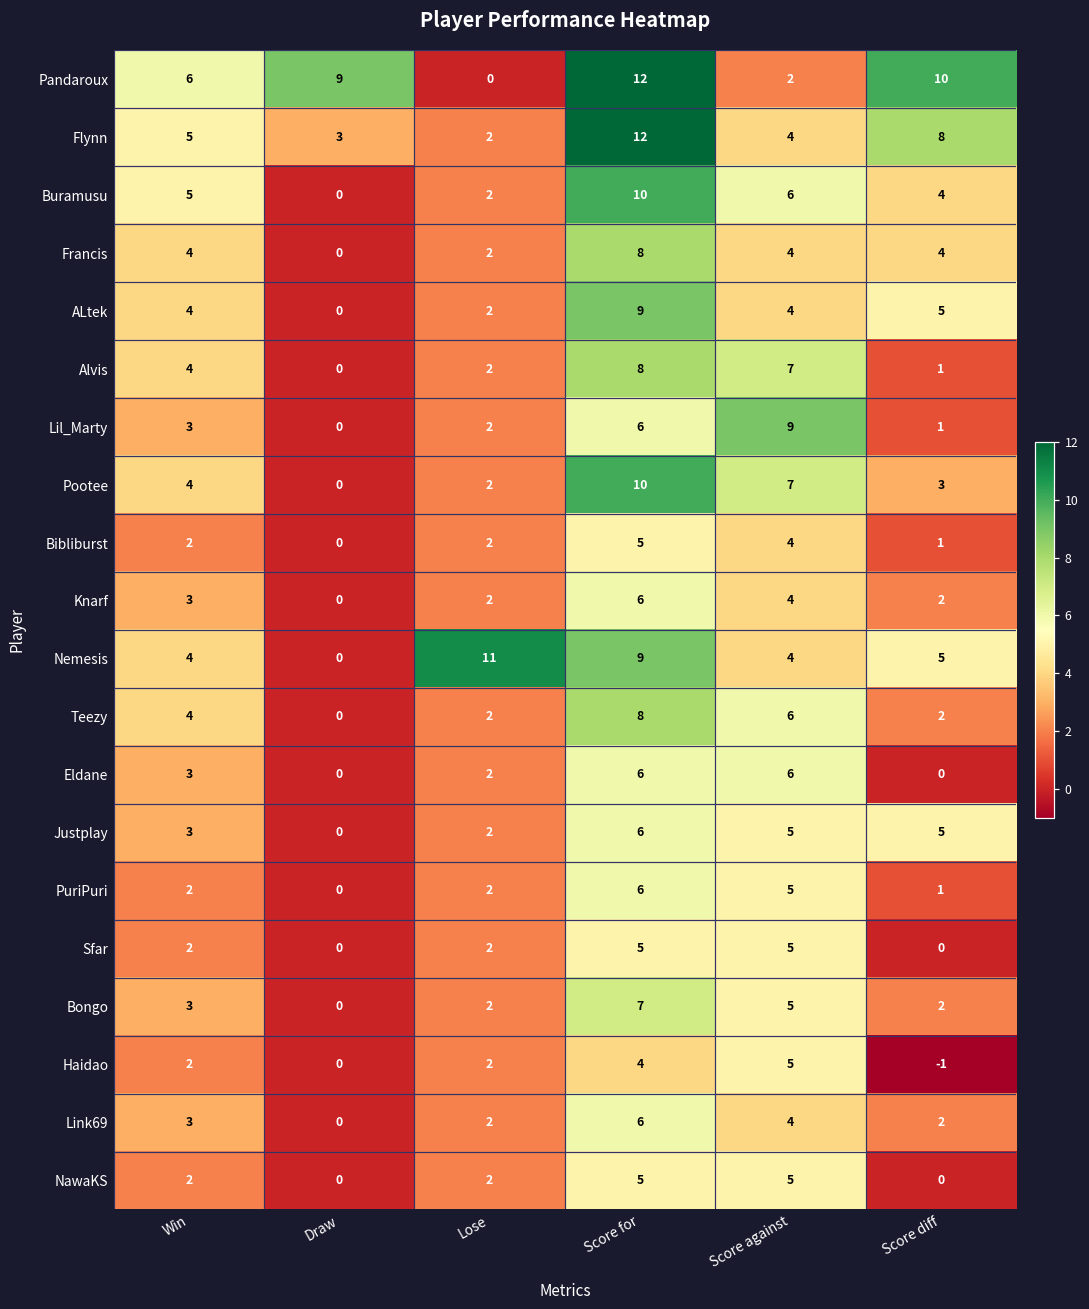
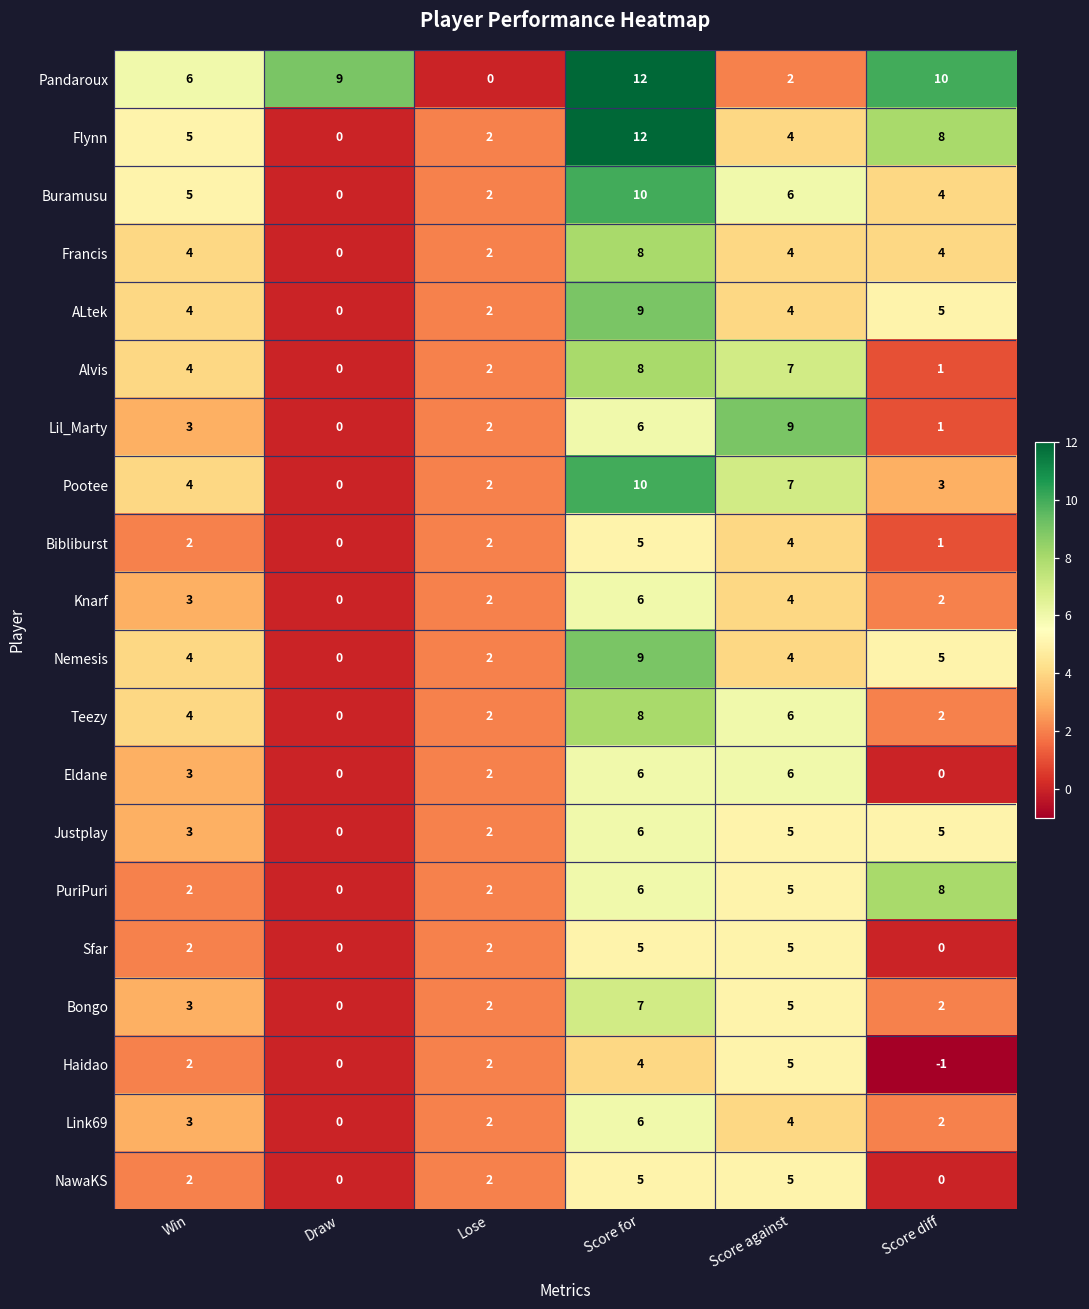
  {
    "Pandaroux": {
      "Win": 6,
      "Draw": 9,
      "Lose": 0,
      "Score for": 12,
      "Score against": 2,
      "Score diff": 10
    },
    "Flynn": {
      "Win": 5,
-     "Draw": 3,
+     "Draw": 0,
      "Lose": 2,
      "Score for": 12,
      "Score against": 4,
      "Score diff": 8
    },
    "Buramusu": {
      "Win": 5,
      "Draw": 0,
      "Lose": 2,
      "Score for": 10,
      "Score against": 6,
      "Score diff": 4
    },
    "Francis": {
      "Win": 4,
      "Draw": 0,
      "Lose": 2,
      "Score for": 8,
      "Score against": 4,
      "Score diff": 4
    },
    "ALtek": {
      "Win": 4,
      "Draw": 0,
      "Lose": 2,
      "Score for": 9,
      "Score against": 4,
      "Score diff": 5
    },
    "Alvis": {
      "Win": 4,
      "Draw": 0,
      "Lose": 2,
      "Score for": 8,
      "Score against": 7,
      "Score diff": 1
    },
    "Lil_Marty": {
      "Win": 3,
      "Draw": 0,
      "Lose": 2,
      "Score for": 6,
      "Score against": 9,
      "Score diff": 1
    },
    "Pootee": {
      "Win": 4,
      "Draw": 0,
      "Lose": 2,
      "Score for": 10,
      "Score against": 7,
      "Score diff": 3
    },
    "Bibliburst": {
      "Win": 2,
      "Draw": 0,
      "Lose": 2,
      "Score for": 5,
      "Score against": 4,
      "Score diff": 1
    },
    "Knarf": {
      "Win": 3,
      "Draw": 0,
      "Lose": 2,
      "Score for": 6,
      "Score against": 4,
      "Score diff": 2
    },
    "Nemesis": {
      "Win": 4,
      "Draw": 0,
-     "Lose": 11,
+     "Lose": 2,
      "Score for": 9,
      "Score against": 4,
      "Score diff": 5
    },
    "Teezy": {
      "Win": 4,
      "Draw": 0,
      "Lose": 2,
      "Score for": 8,
      "Score against": 6,
      "Score diff": 2
    },
    "Eldane": {
      "Win": 3,
      "Draw": 0,
      "Lose": 2,
      "Score for": 6,
      "Score against": 6,
      "Score diff": 0
    },
    "Justplay": {
      "Win": 3,
      "Draw": 0,
      "Lose": 2,
      "Score for": 6,
      "Score against": 5,
      "Score diff": 5
    },
    "PuriPuri": {
      "Win": 2,
      "Draw": 0,
      "Lose": 2,
      "Score for": 6,
      "Score against": 5,
-     "Score diff": 1
+     "Score diff": 8
    },
    "Sfar": {
      "Win": 2,
      "Draw": 0,
      "Lose": 2,
      "Score for": 5,
      "Score against": 5,
      "Score diff": 0
    },
    "Bongo": {
      "Win": 3,
      "Draw": 0,
      "Lose": 2,
      "Score for": 7,
      "Score against": 5,
      "Score diff": 2
    },
    "Haidao": {
      "Win": 2,
      "Draw": 0,
      "Lose": 2,
      "Score for": 4,
      "Score against": 5,
      "Score diff": -1
    },
    "Link69": {
      "Win": 3,
      "Draw": 0,
      "Lose": 2,
      "Score for": 6,
      "Score against": 4,
      "Score diff": 2
    },
    "NawaKS": {
      "Win": 2,
      "Draw": 0,
      "Lose": 2,
      "Score for": 5,
      "Score against": 5,
      "Score diff": 0
    }
  }
